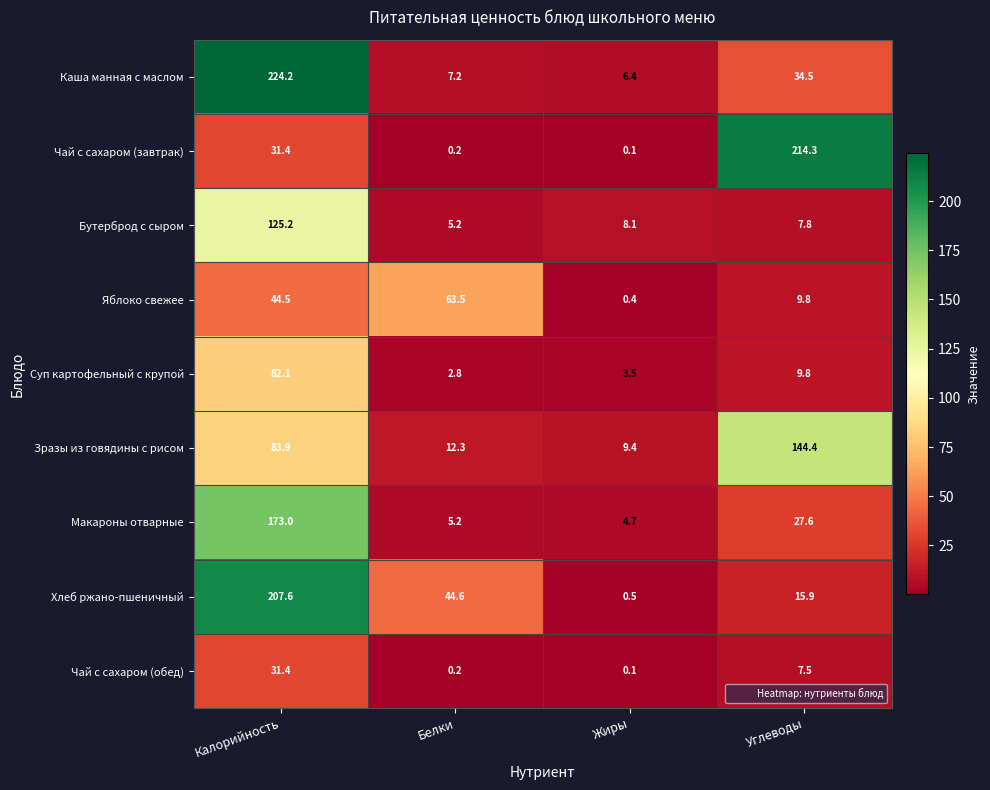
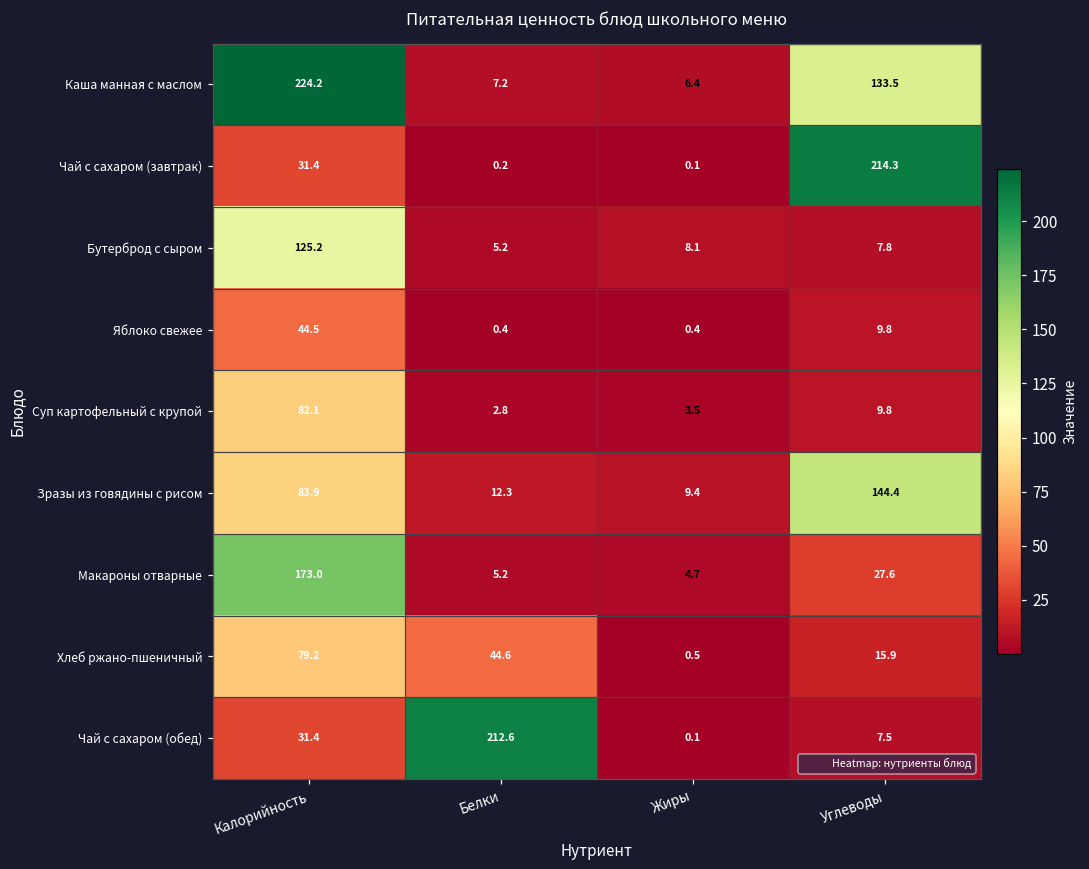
  {
    "Каша манная с маслом": {
      "Калорийность": 224.2,
      "Белки": 7.2,
      "Жиры": 6.4,
-     "Углеводы": 34.5
+     "Углеводы": 133.5
    },
    "Чай с сахаром (завтрак)": {
      "Калорийность": 31.4,
      "Белки": 0.2,
      "Жиры": 0.1,
      "Углеводы": 214.3
    },
    "Бутерброд с сыром": {
      "Калорийность": 125.2,
      "Белки": 5.2,
      "Жиры": 8.1,
      "Углеводы": 7.8
    },
    "Яблоко свежее": {
      "Калорийность": 44.5,
-     "Белки": 63.5,
+     "Белки": 0.4,
      "Жиры": 0.4,
      "Углеводы": 9.8
    },
    "Суп картофельный с крупой": {
      "Калорийность": 82.1,
      "Белки": 2.8,
      "Жиры": 3.5,
      "Углеводы": 9.8
    },
    "Зразы из говядины с рисом": {
      "Калорийность": 83.9,
      "Белки": 12.3,
      "Жиры": 9.4,
      "Углеводы": 144.4
    },
    "Макароны отварные": {
      "Калорийность": 173.0,
      "Белки": 5.2,
      "Жиры": 4.7,
      "Углеводы": 27.6
    },
    "Хлеб ржано-пшеничный": {
-     "Калорийность": 207.6,
+     "Калорийность": 79.2,
      "Белки": 44.6,
      "Жиры": 0.5,
      "Углеводы": 15.9
    },
    "Чай с сахаром (обед)": {
      "Калорийность": 31.4,
-     "Белки": 0.2,
+     "Белки": 212.6,
      "Жиры": 0.1,
      "Углеводы": 7.5
    }
  }
